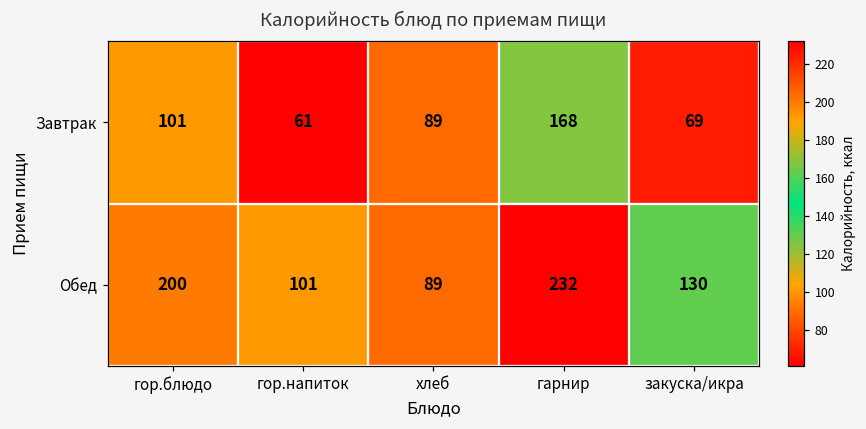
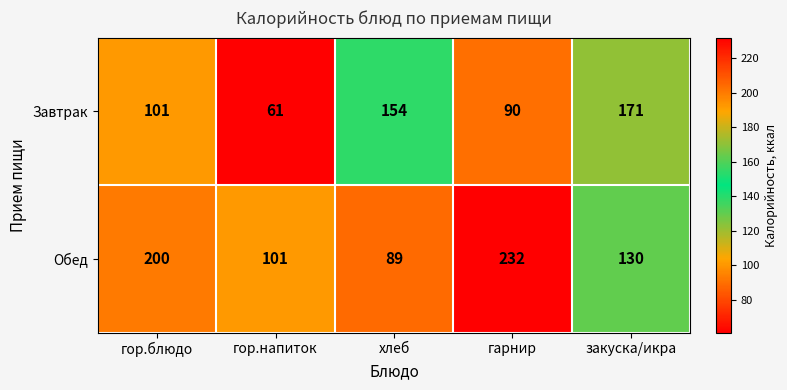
  {
    "Завтрак": {
      "гор.блюдо": 101,
      "гор.напиток": 61,
-     "хлеб": 89,
-     "гарнир": 168,
-     "закуска/икра": 69
+     "хлеб": 154,
+     "гарнир": 90,
+     "закуска/икра": 171
    },
    "Обед": {
      "гор.блюдо": 200,
      "гор.напиток": 101,
      "хлеб": 89,
      "гарнир": 232,
      "закуска/икра": 130
    }
  }
